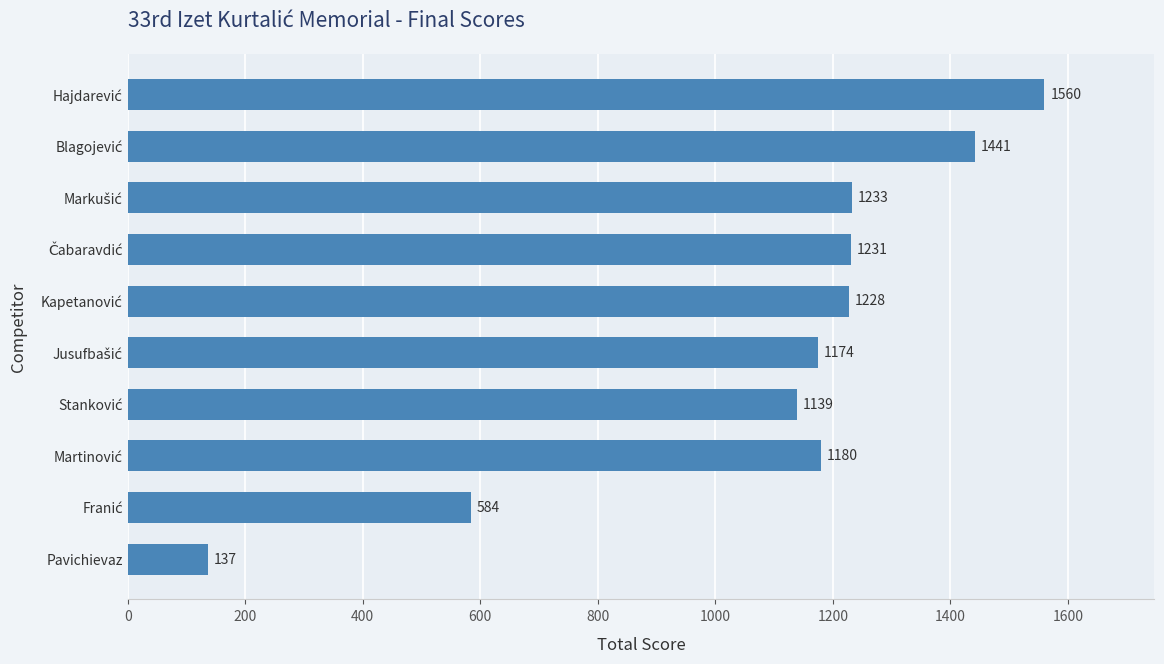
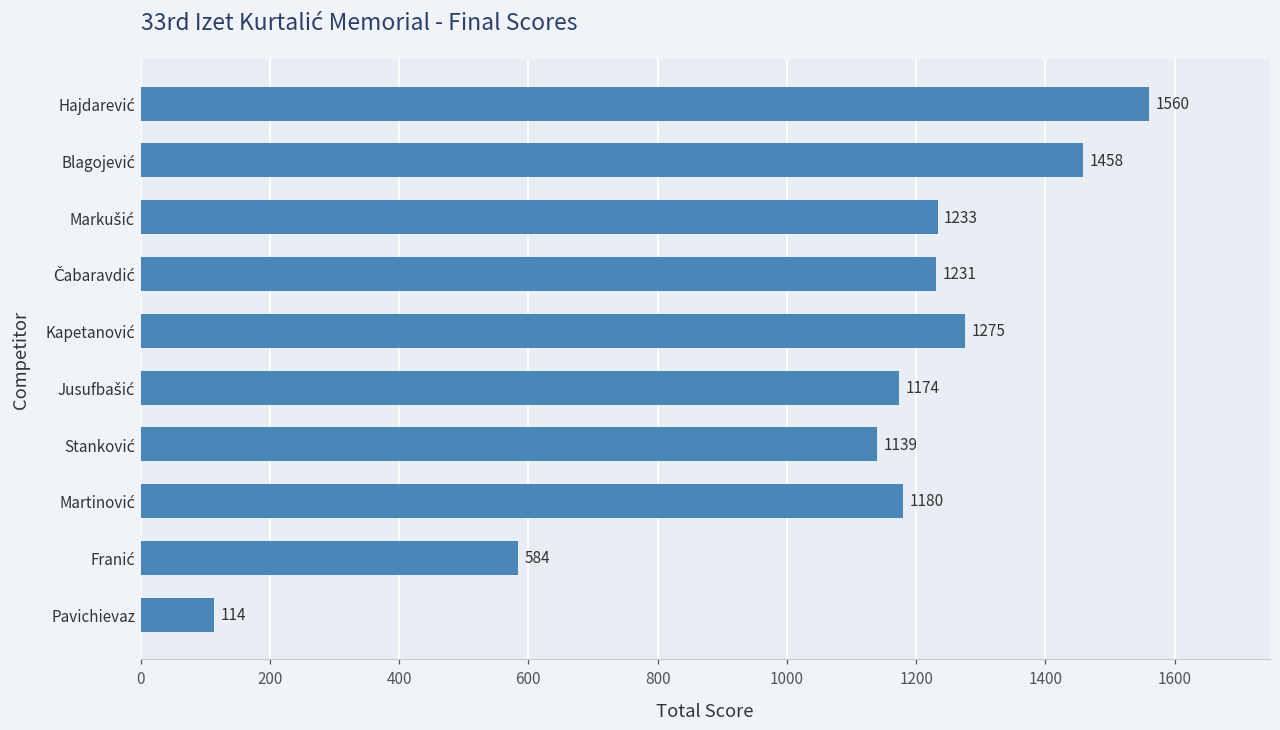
  {
    "Hajdarević": 1560,
-   "Blagojević": 1441,
+   "Blagojević": 1458,
    "Markušić": 1233,
    "Čabaravdić": 1231,
-   "Kapetanović": 1228,
+   "Kapetanović": 1275,
    "Jusufbašić": 1174,
    "Stanković": 1139,
    "Martinović": 1180,
    "Franić": 584,
-   "Pavichievaz": 137
+   "Pavichievaz": 114
  }
